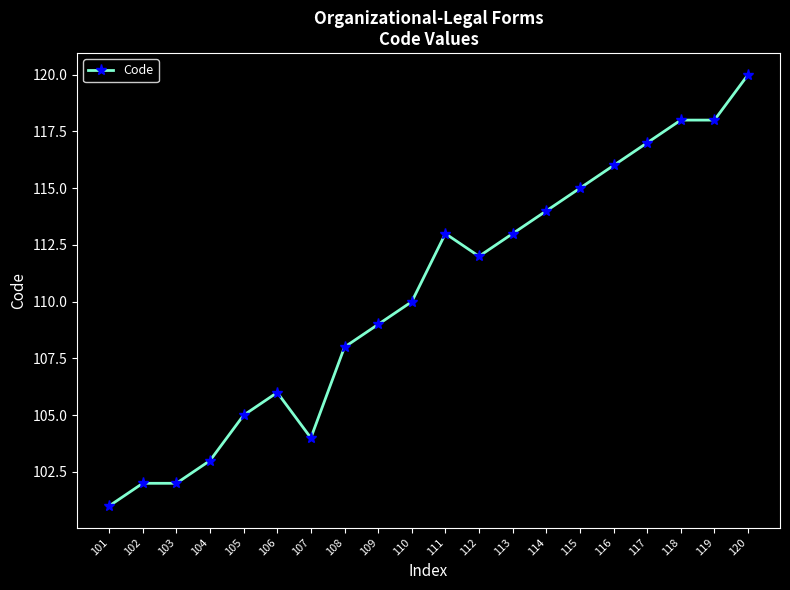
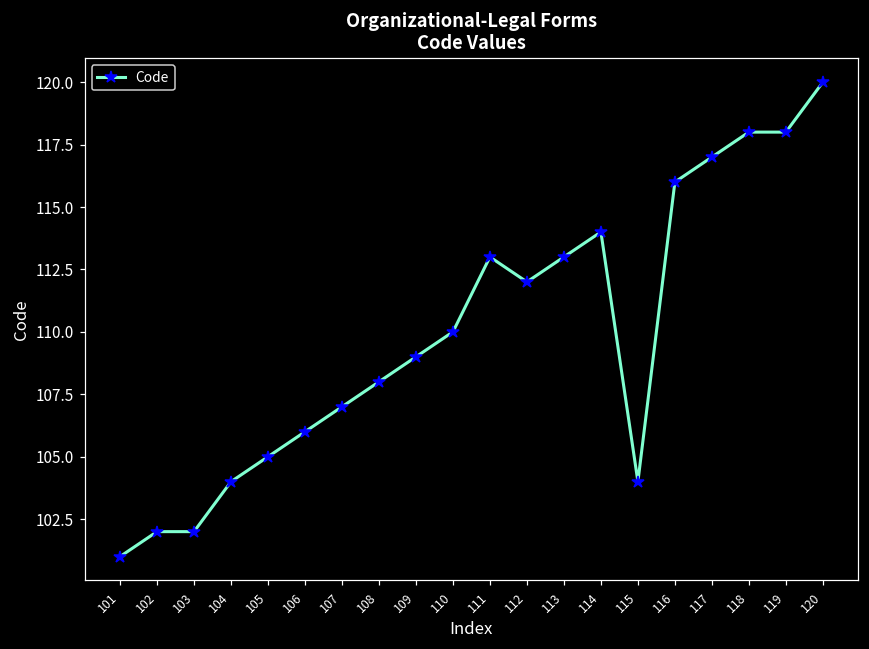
  {
    "101": 101,
    "102": 102,
    "103": 102,
-   "104": 103,
+   "104": 104,
    "105": 105,
    "106": 106,
-   "107": 104,
+   "107": 107,
    "108": 108,
    "109": 109,
    "110": 110,
    "111": 113,
    "112": 112,
    "113": 113,
    "114": 114,
-   "115": 115,
+   "115": 104,
    "116": 116,
    "117": 117,
    "118": 118,
    "119": 118,
    "120": 120
  }
